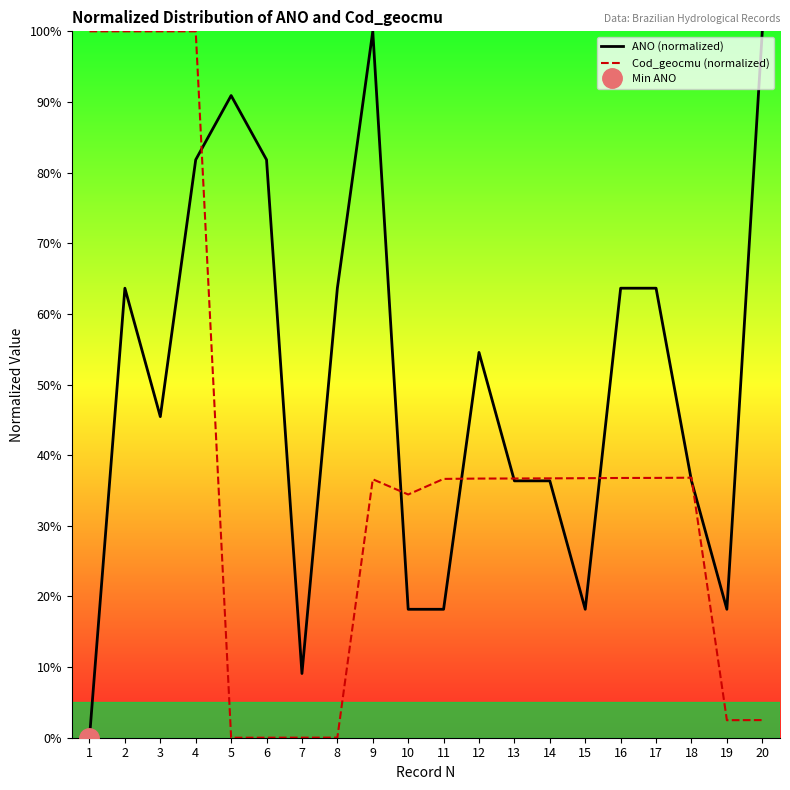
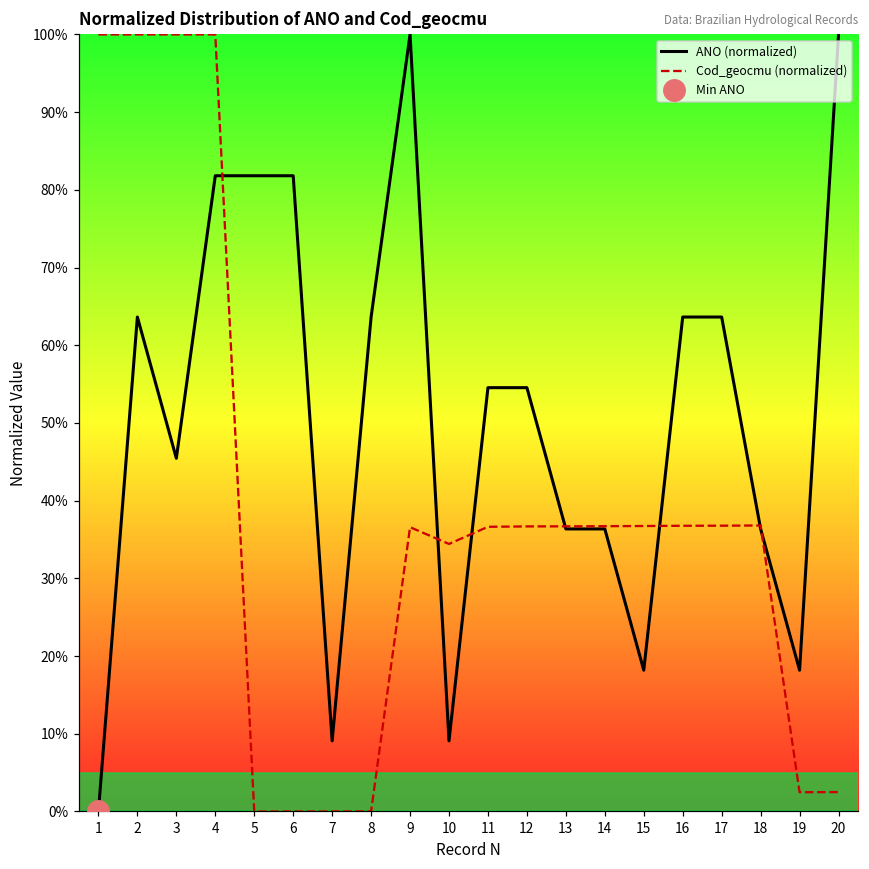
  {
    "ANO (normalized)": {
      "2": "64%",
      "3": "45%",
      "4": "82%",
-     "5": "91%",
+     "5": "82%",
      "6": "82%",
      "7": "9%",
      "8": "64%",
      "9": "100%",
-     "10": "18%",
-     "11": "18%",
+     "10": "9%",
+     "11": "55%",
      "12": "55%",
      "15": "18%",
      "16": "64%",
      "17": "64%",
      "18": "36%",
      "19": "18%",
      "20": "100%"
    },
    "Cod_geocmu (normalized)": {
      "1": "100%",
      "2": "100%",
      "3": "100%",
      "4": "100%",
      "9": "37%",
      "10": "34%",
      "11": "37%",
      "12": "37%",
      "15": "37%",
      "16": "37%",
      "17": "37%",
      "18": "37%"
    }
  }
